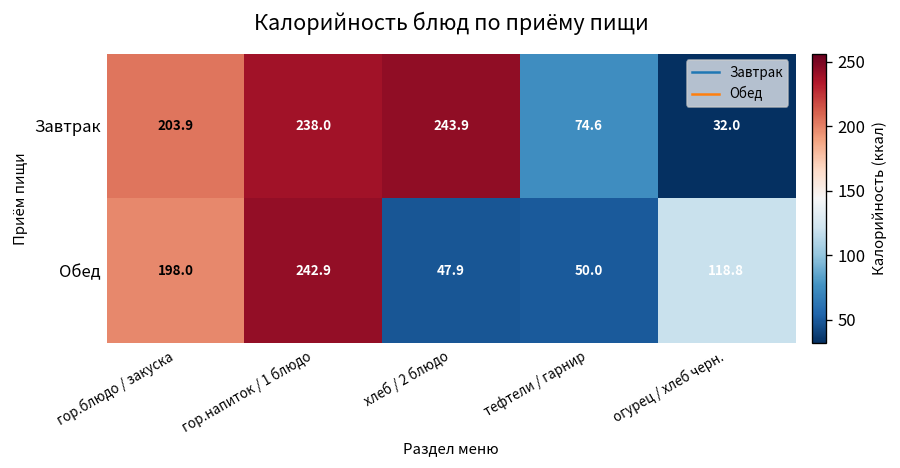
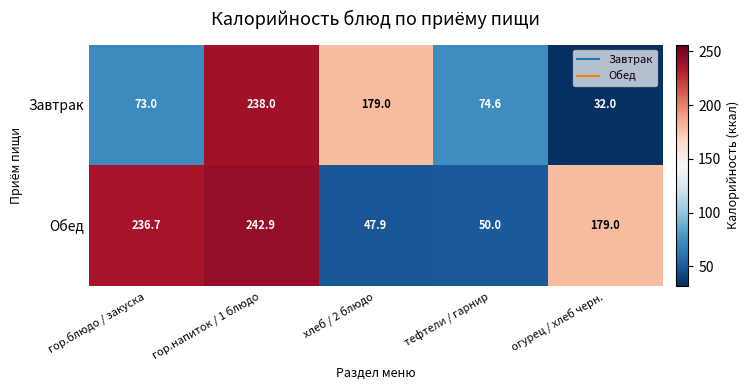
  {
    "Завтрак": {
-     "гор.блюдо / закуска": 203.9,
+     "гор.блюдо / закуска": 73.0,
      "гор.напиток / 1 блюдо": 238.0,
-     "хлеб / 2 блюдо": 243.9,
+     "хлеб / 2 блюдо": 179.0,
      "тефтели / гарнир": 74.6,
      "огурец / хлеб черн.": 32.0
    },
    "Обед": {
-     "гор.блюдо / закуска": 198.0,
+     "гор.блюдо / закуска": 236.7,
      "гор.напиток / 1 блюдо": 242.9,
      "хлеб / 2 блюдо": 47.9,
      "тефтели / гарнир": 50.0,
-     "огурец / хлеб черн.": 118.8
+     "огурец / хлеб черн.": 179.0
    }
  }
